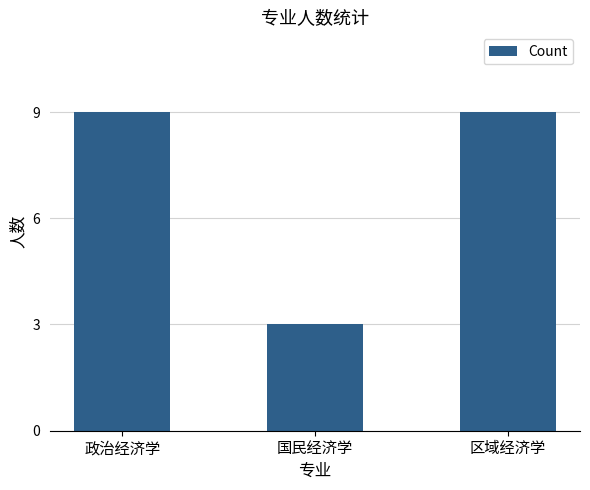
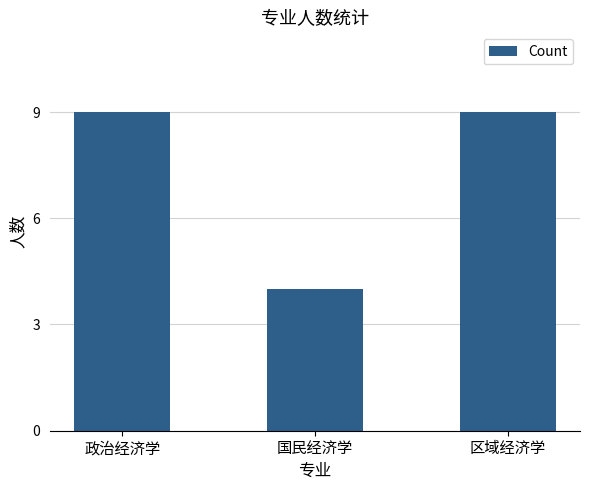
  {
    "政治经济学": 9,
-   "国民经济学": 3,
+   "国民经济学": 4,
    "区域经济学": 9
  }
